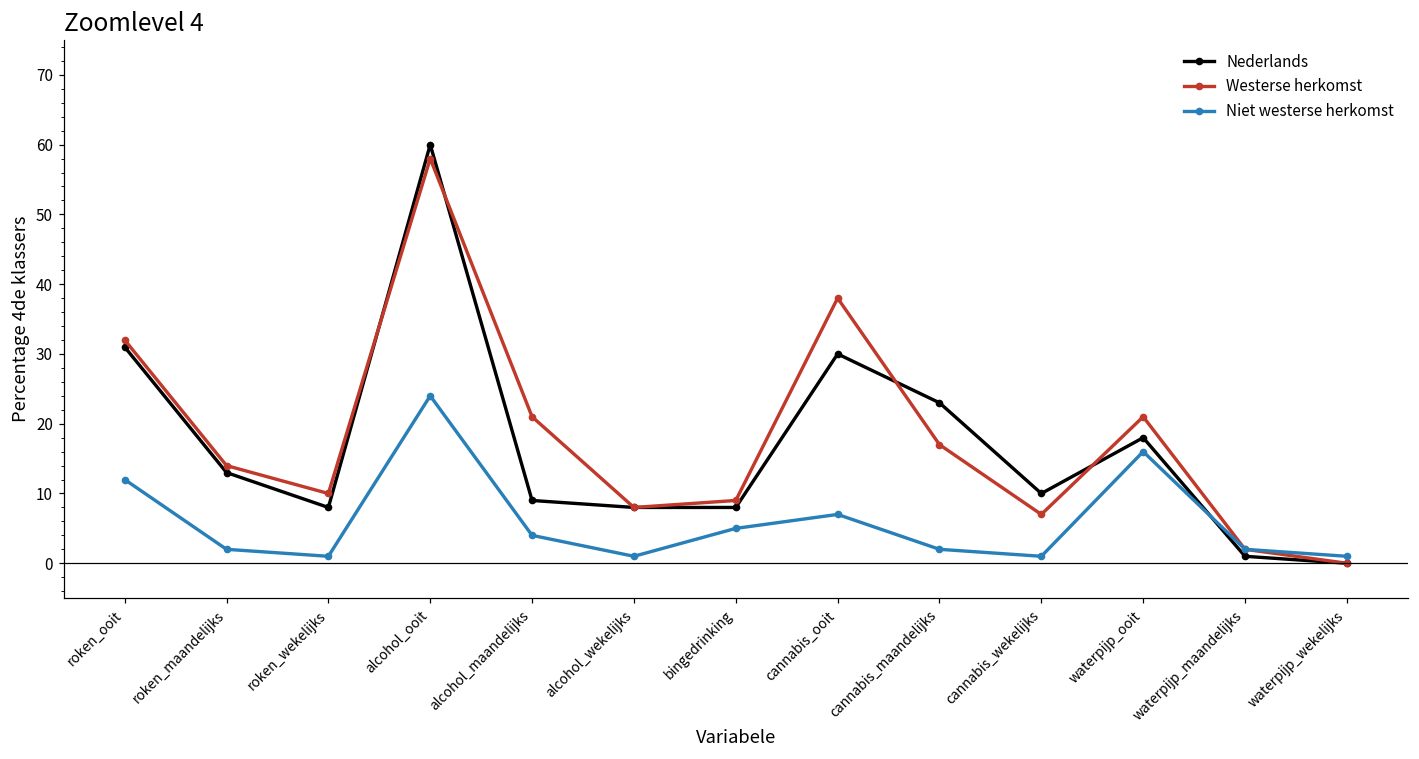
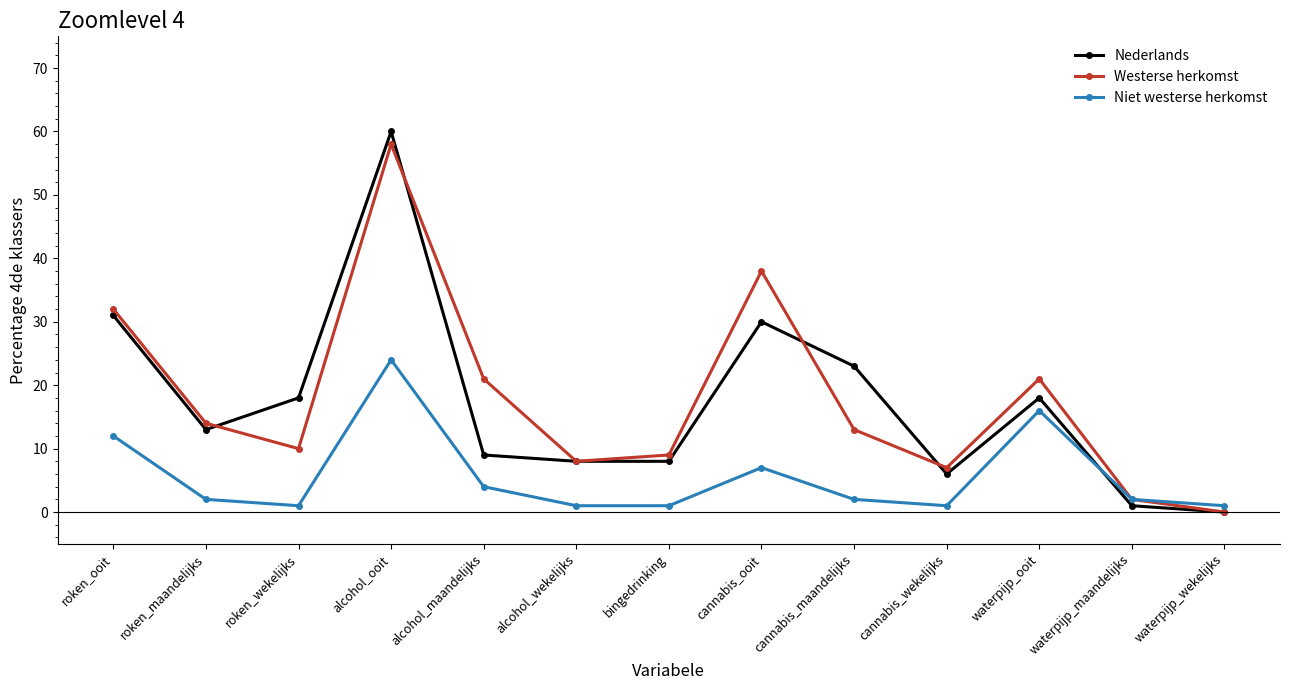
  {
    "Nederlands": {
      "roken_ooit": 31,
      "roken_maandelijks": 13,
-     "roken_wekelijks": 8,
+     "roken_wekelijks": 18,
      "alcohol_ooit": 60,
      "alcohol_maandelijks": 9,
      "bingedrinking": 8,
      "cannabis_ooit": 30,
      "cannabis_maandelijks": 23,
-     "cannabis_wekelijks": 10,
+     "cannabis_wekelijks": 6,
      "waterpijp_ooit": 18,
      "waterpijp_maandelijks": 1
    },
    "Westerse herkomst": {
      "roken_ooit": 32,
      "roken_maandelijks": 14,
      "roken_wekelijks": 10,
      "alcohol_ooit": 58,
      "alcohol_maandelijks": 21,
      "bingedrinking": 9,
      "cannabis_ooit": 38,
-     "cannabis_maandelijks": 17,
+     "cannabis_maandelijks": 13,
      "cannabis_wekelijks": 7,
      "waterpijp_ooit": 21
    },
    "Niet westerse herkomst": {
      "roken_ooit": 12,
      "roken_maandelijks": 2,
      "roken_wekelijks": 1,
      "alcohol_ooit": 24,
      "alcohol_maandelijks": 4,
      "alcohol_wekelijks": 1,
-     "bingedrinking": 5,
+     "bingedrinking": 1,
      "cannabis_ooit": 7,
      "cannabis_maandelijks": 2,
      "cannabis_wekelijks": 1,
      "waterpijp_ooit": 16,
      "waterpijp_wekelijks": 1
    }
  }
